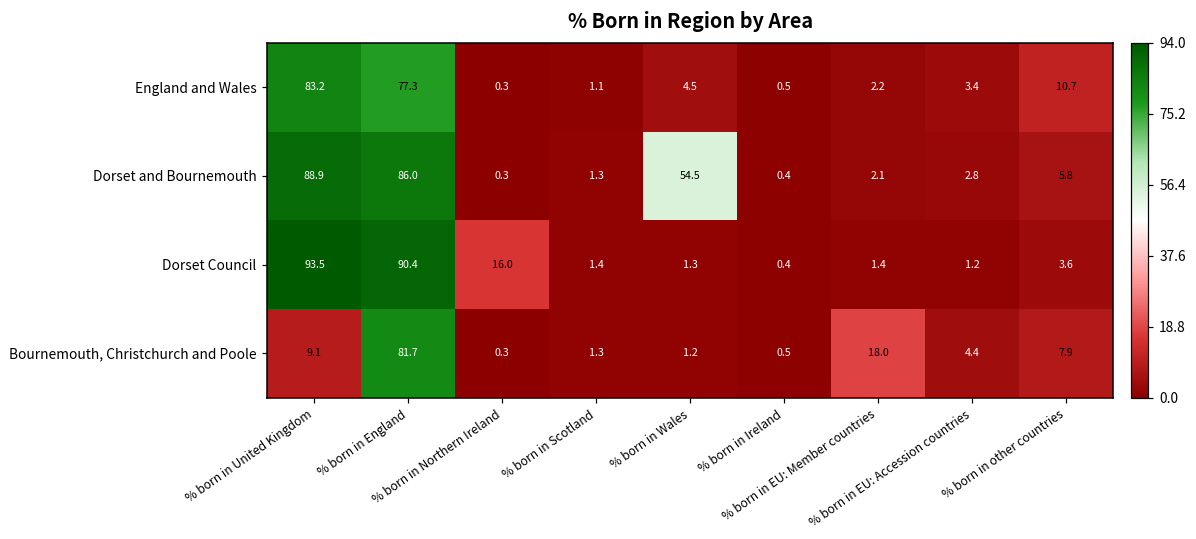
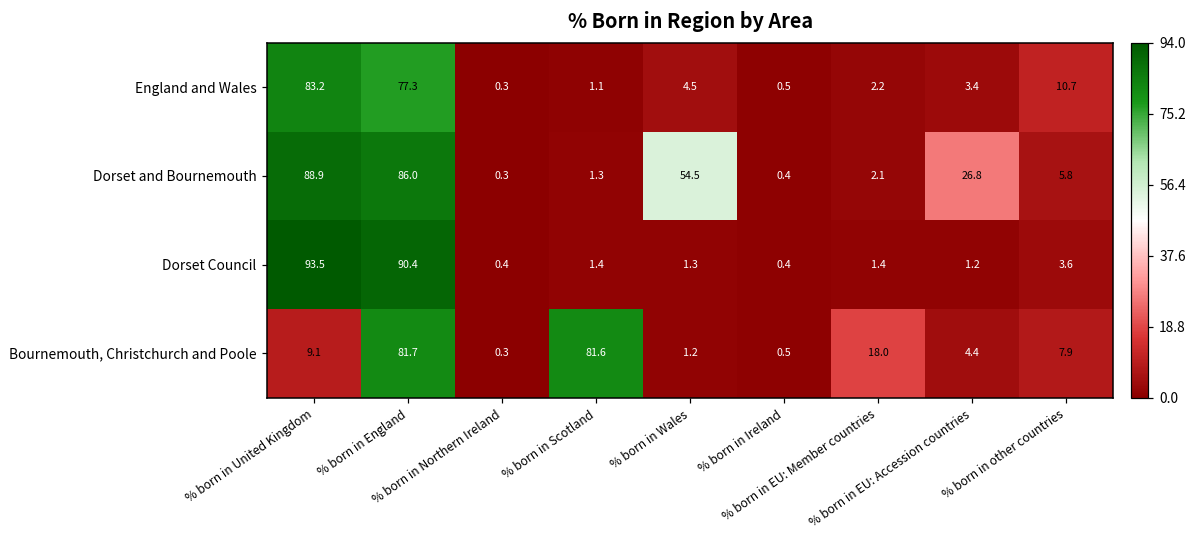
  {
    "England and Wales": {
      "% born in United Kingdom": 83.2,
      "% born in England": 77.3,
      "% born in Northern Ireland": 0.3,
      "% born in Scotland": 1.1,
      "% born in Wales": 4.5,
      "% born in Ireland": 0.5,
      "% born in EU: Member countries": 2.2,
      "% born in EU: Accession countries": 3.4,
      "% born in other countries": 10.7
    },
    "Dorset and Bournemouth": {
      "% born in United Kingdom": 88.9,
      "% born in England": 86.0,
      "% born in Northern Ireland": 0.3,
      "% born in Scotland": 1.3,
      "% born in Wales": 54.5,
      "% born in Ireland": 0.4,
      "% born in EU: Member countries": 2.1,
-     "% born in EU: Accession countries": 2.8,
+     "% born in EU: Accession countries": 26.8,
      "% born in other countries": 5.8
    },
    "Dorset Council": {
      "% born in United Kingdom": 93.5,
      "% born in England": 90.4,
-     "% born in Northern Ireland": 16.0,
+     "% born in Northern Ireland": 0.4,
      "% born in Scotland": 1.4,
      "% born in Wales": 1.3,
      "% born in Ireland": 0.4,
      "% born in EU: Member countries": 1.4,
      "% born in EU: Accession countries": 1.2,
      "% born in other countries": 3.6
    },
    "Bournemouth, Christchurch and Poole": {
      "% born in United Kingdom": 9.1,
      "% born in England": 81.7,
      "% born in Northern Ireland": 0.3,
-     "% born in Scotland": 1.3,
+     "% born in Scotland": 81.6,
      "% born in Wales": 1.2,
      "% born in Ireland": 0.5,
      "% born in EU: Member countries": 18.0,
      "% born in EU: Accession countries": 4.4,
      "% born in other countries": 7.9
    }
  }
